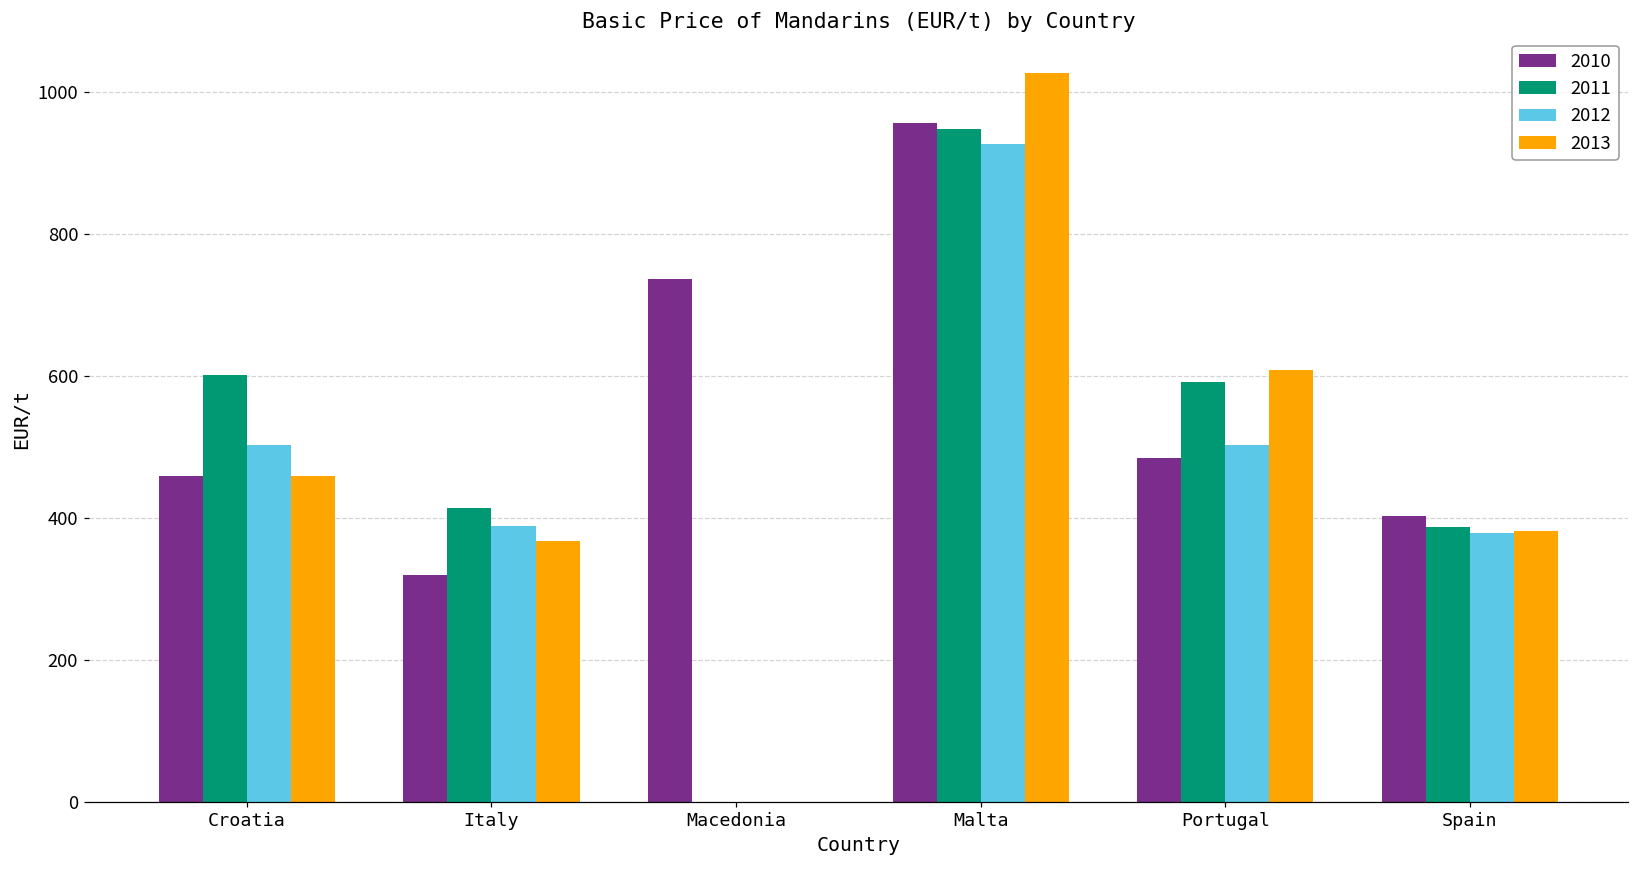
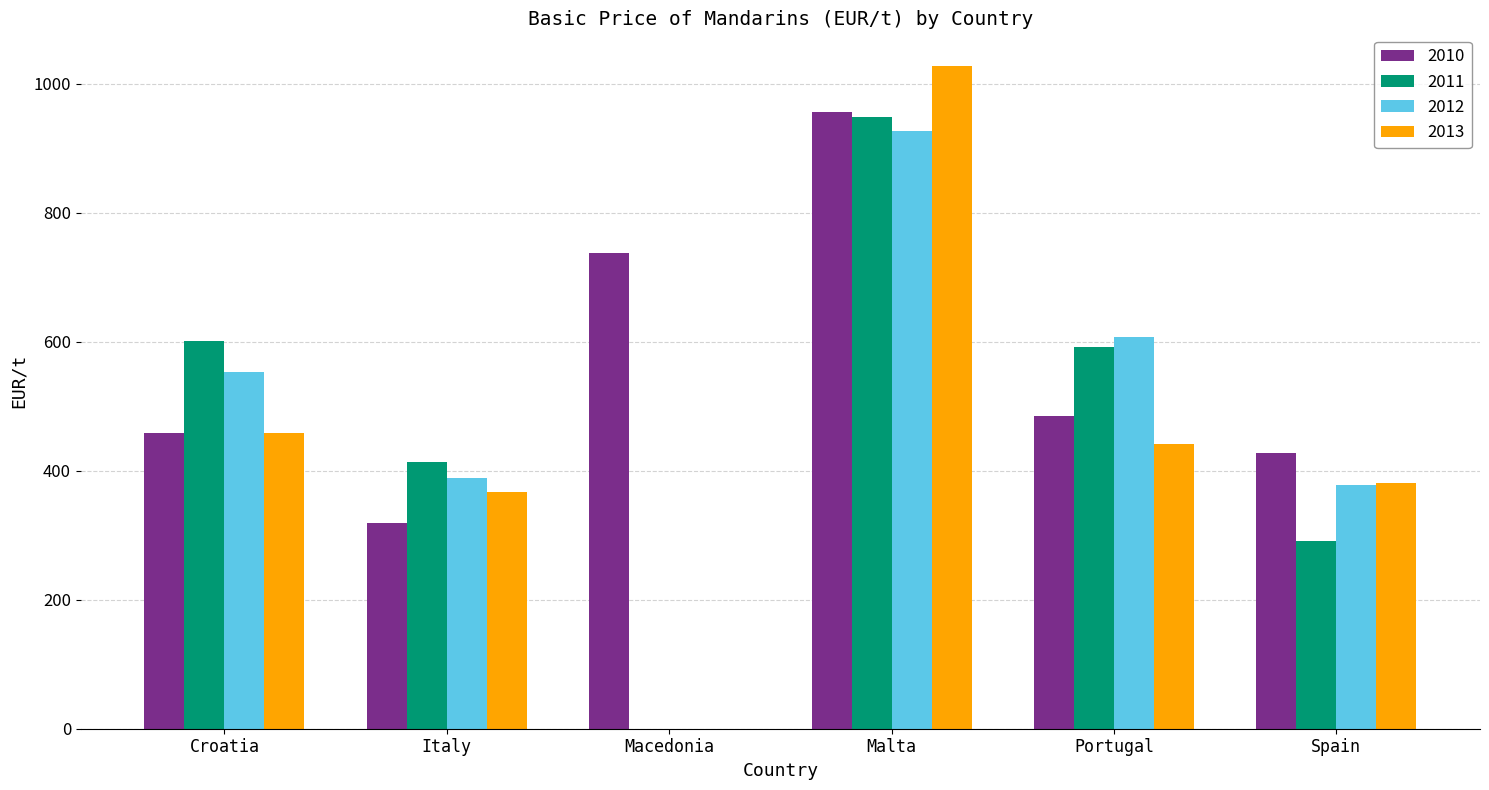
  {
    "2010": {
      "Croatia": 460,
      "Italy": 320,
      "Macedonia": 740,
      "Malta": 960,
      "Portugal": 480,
-     "Spain": 400
+     "Spain": 430
    },
    "2011": {
      "Croatia": 600,
      "Italy": 410,
      "Macedonia": 0,
      "Malta": 950,
      "Portugal": 590,
-     "Spain": 390
+     "Spain": 290
    },
    "2012": {
-     "Croatia": 500,
+     "Croatia": 550,
      "Italy": 390,
      "Macedonia": 0,
      "Malta": 930,
-     "Portugal": 500,
+     "Portugal": 610,
      "Spain": 380
    },
    "2013": {
      "Croatia": 460,
      "Italy": 370,
      "Macedonia": 0,
      "Malta": 1030,
-     "Portugal": 610,
+     "Portugal": 440,
      "Spain": 380
    }
  }
